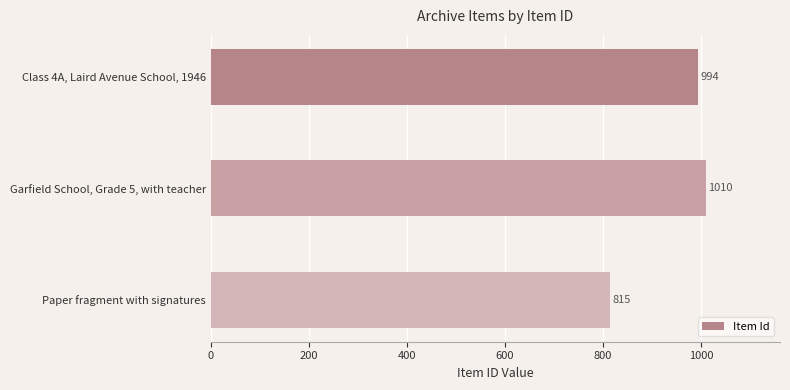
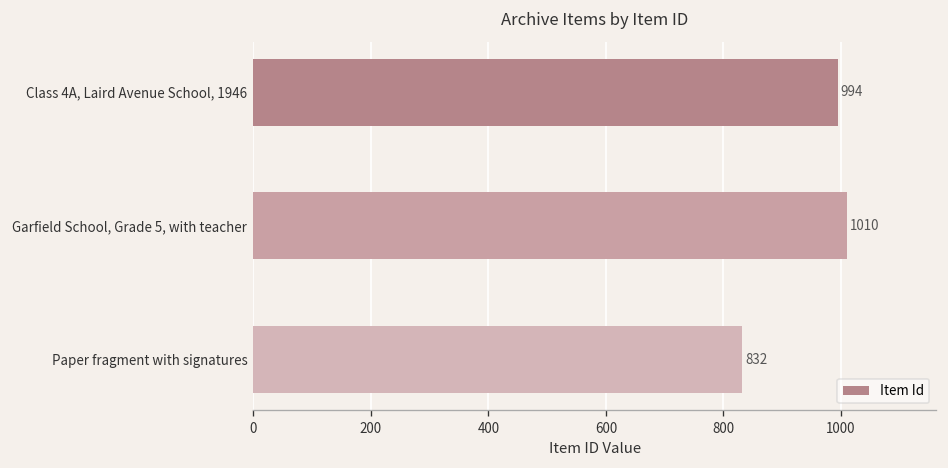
  {
    "Class 4A, Laird Avenue School, 1946": 994,
    "Garfield School, Grade 5, with teacher": 1010,
-   "Paper fragment with signatures": 815
+   "Paper fragment with signatures": 832
  }
